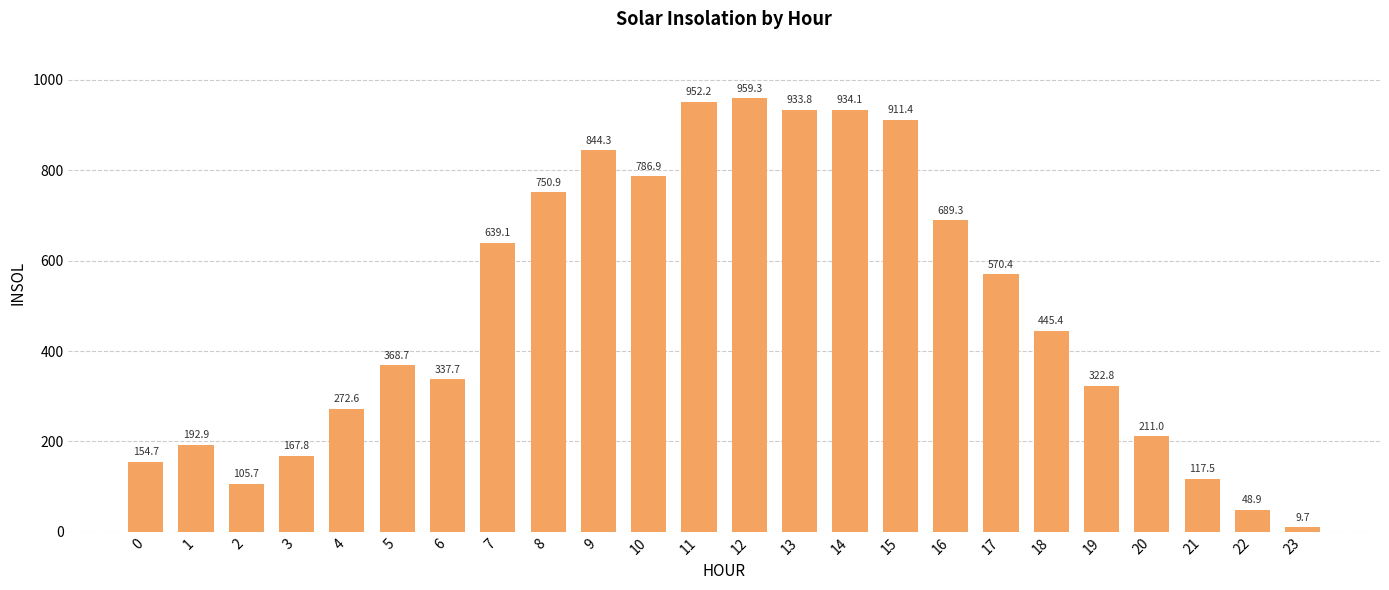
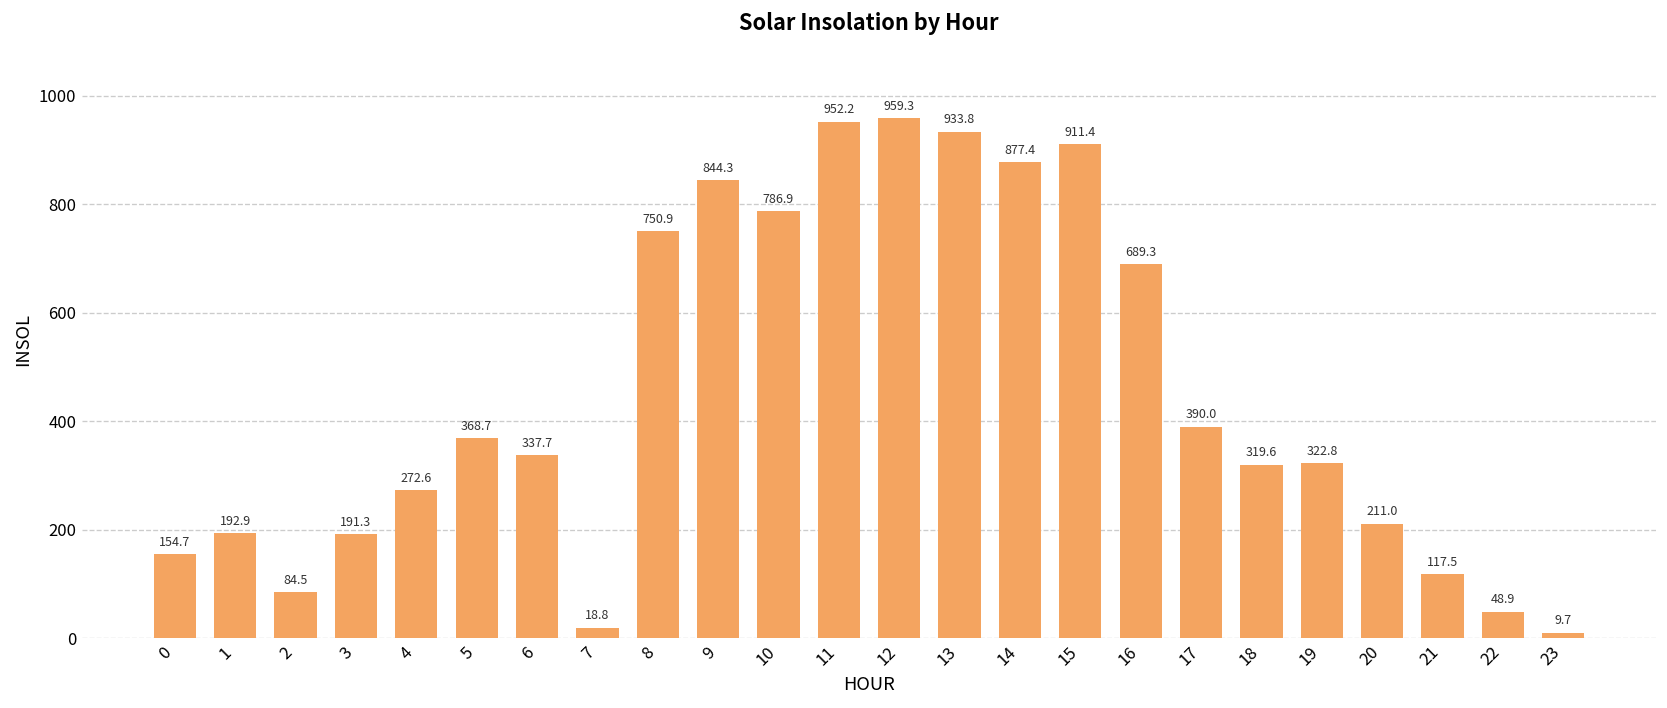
  {
    "0": 154.7,
    "1": 192.9,
-   "2": 105.7,
-   "3": 167.8,
+   "2": 84.5,
+   "3": 191.3,
    "4": 272.6,
    "5": 368.7,
    "6": 337.7,
-   "7": 639.1,
+   "7": 18.8,
    "8": 750.9,
    "9": 844.3,
    "10": 786.9,
    "11": 952.2,
    "12": 959.3,
    "13": 933.8,
-   "14": 934.1,
+   "14": 877.4,
    "15": 911.4,
    "16": 689.3,
-   "17": 570.4,
-   "18": 445.4,
+   "17": 390.0,
+   "18": 319.6,
    "19": 322.8,
    "20": 211.0,
    "21": 117.5,
    "22": 48.9,
    "23": 9.7
  }
